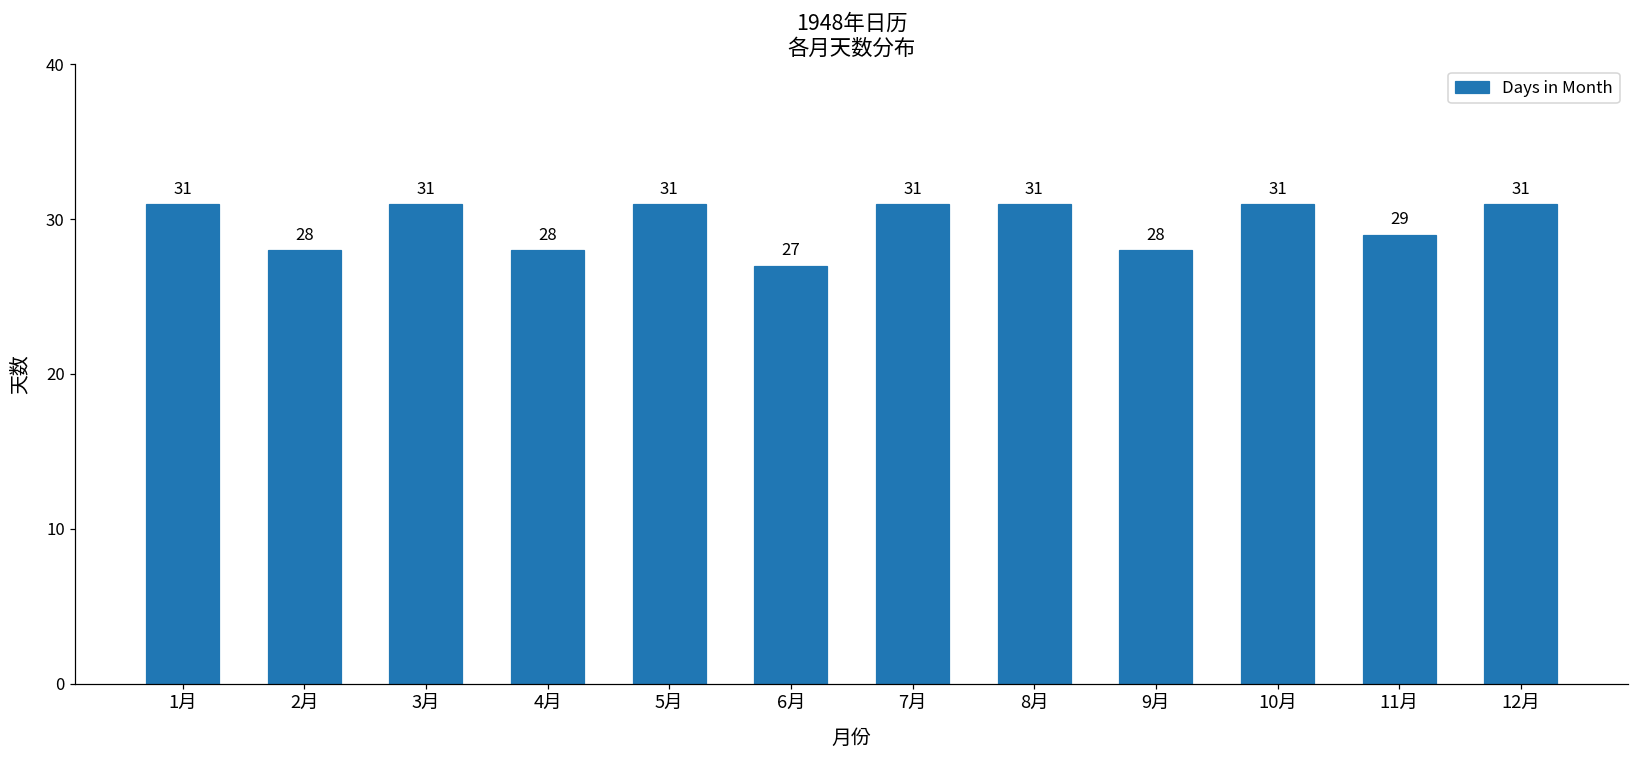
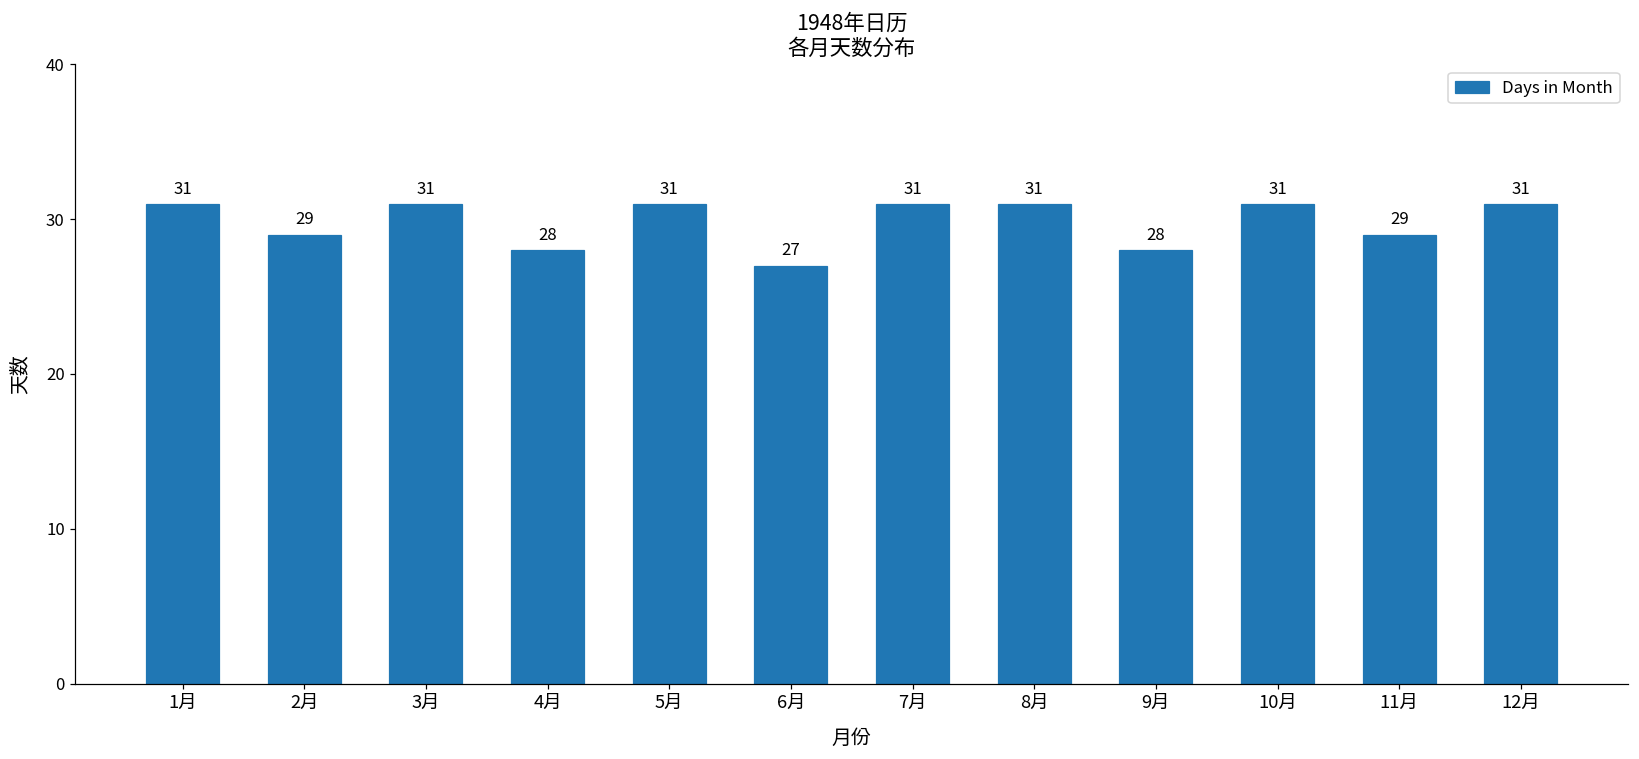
  {
    "1月": 31,
-   "2月": 28,
+   "2月": 29,
    "3月": 31,
    "4月": 28,
    "5月": 31,
    "6月": 27,
    "7月": 31,
    "8月": 31,
    "9月": 28,
    "10月": 31,
    "11月": 29,
    "12月": 31
  }
